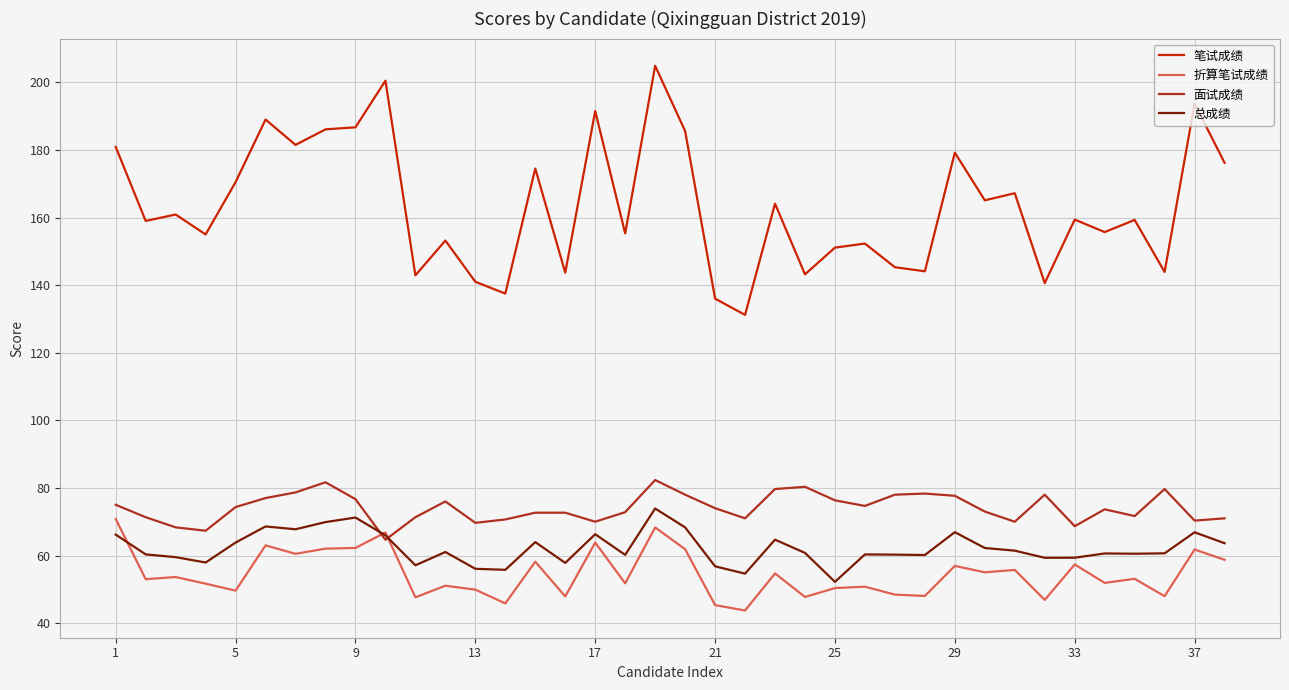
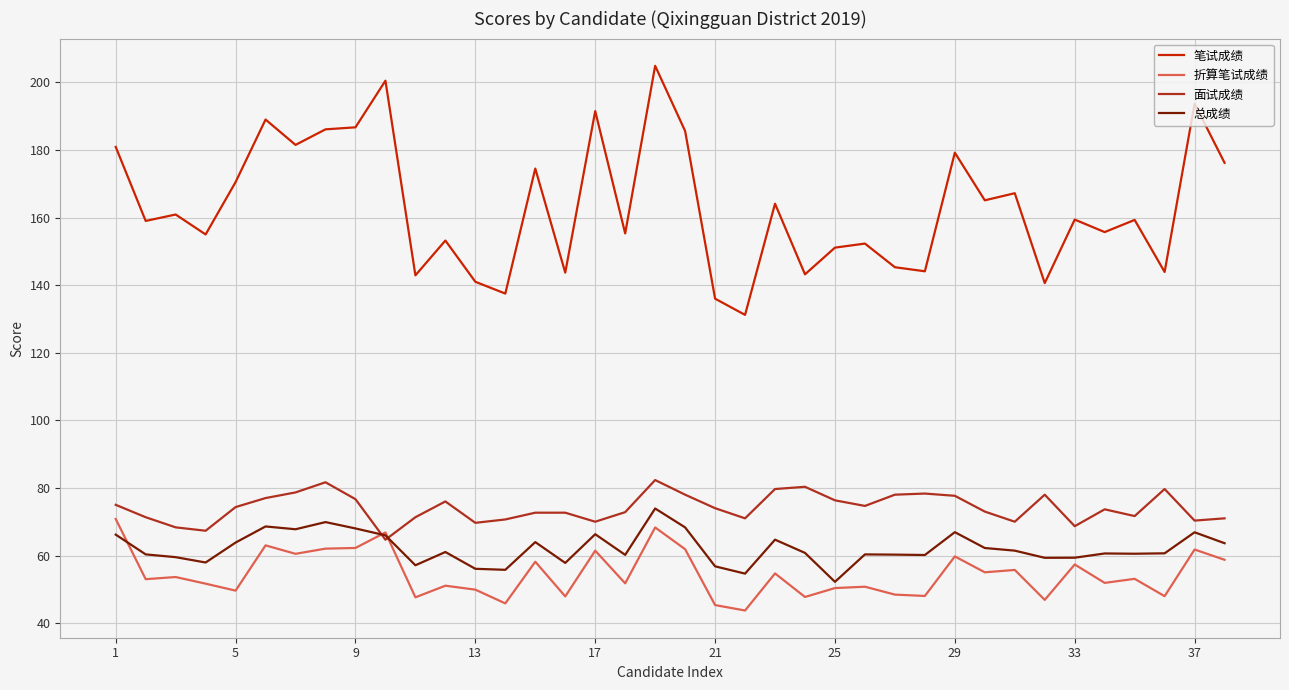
  {
    "折算笔试成绩": {
      "1": 71,
      "5": 50,
      "9": 62,
      "13": 50,
-     "17": 64,
+     "17": 61,
      "21": 45,
      "25": 50,
-     "29": 57,
+     "29": 60,
      "33": 57,
      "37": 62
    },
    "总成绩": {
      "1": 66,
      "5": 64,
-     "9": 71,
+     "9": 68,
      "13": 56,
      "17": 66,
      "21": 57,
      "25": 52,
      "29": 67,
      "33": 59,
      "37": 67
    }
  }
